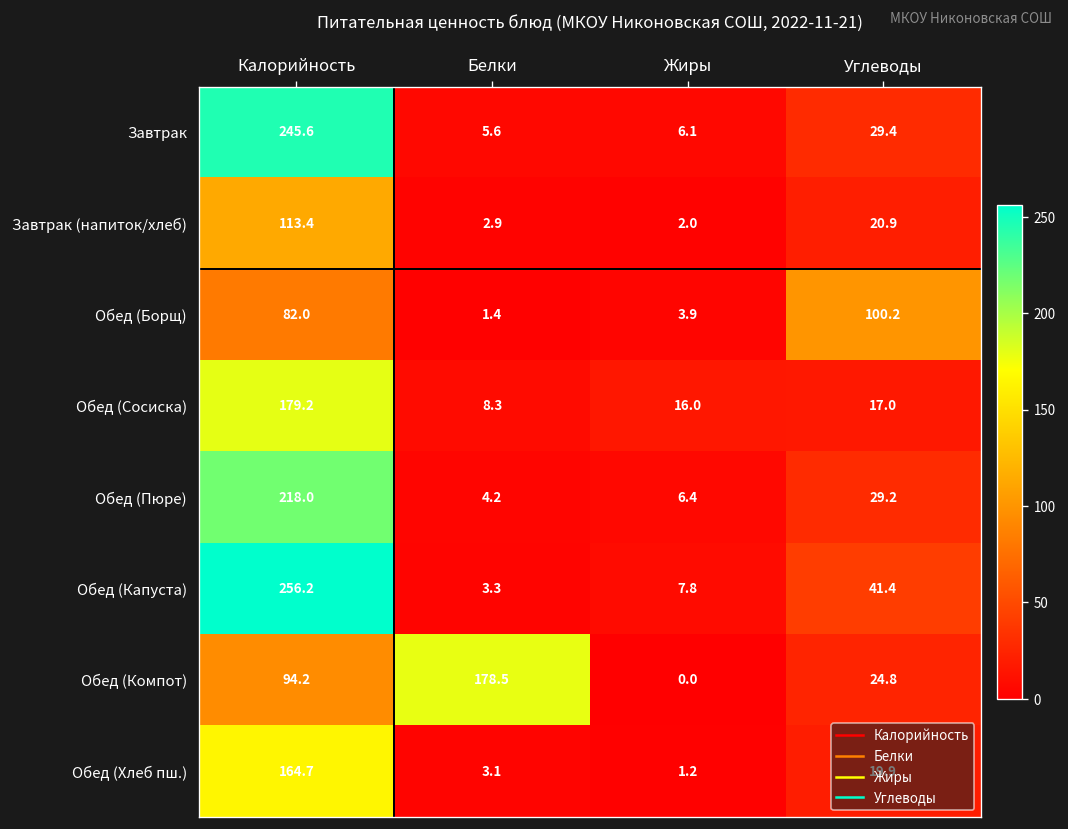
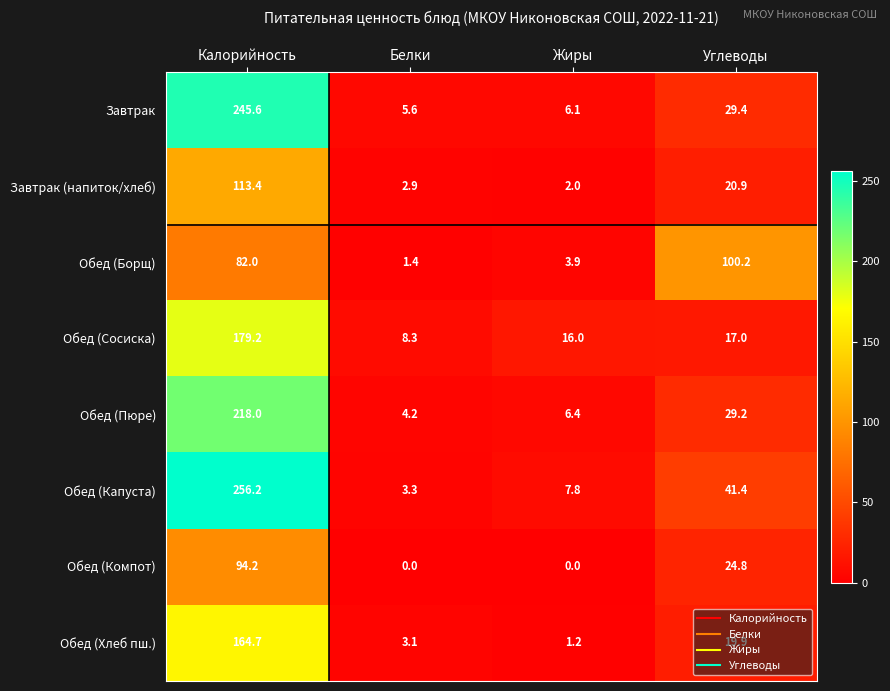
  {
    "Завтрак": {
      "Калорийность": 245.6,
      "Белки": 5.6,
      "Жиры": 6.1,
      "Углеводы": 29.4
    },
    "Завтрак (напиток/хлеб)": {
      "Калорийность": 113.4,
      "Белки": 2.9,
      "Жиры": 2.0,
      "Углеводы": 20.9
    },
    "Обед (Борщ)": {
      "Калорийность": 82.0,
      "Белки": 1.4,
      "Жиры": 3.9,
      "Углеводы": 100.2
    },
    "Обед (Сосиска)": {
      "Калорийность": 179.2,
      "Белки": 8.3,
      "Жиры": 16.0,
      "Углеводы": 17.0
    },
    "Обед (Пюре)": {
      "Калорийность": 218.0,
      "Белки": 4.2,
      "Жиры": 6.4,
      "Углеводы": 29.2
    },
    "Обед (Капуста)": {
      "Калорийность": 256.2,
      "Белки": 3.3,
      "Жиры": 7.8,
      "Углеводы": 41.4
    },
    "Обед (Компот)": {
      "Калорийность": 94.2,
-     "Белки": 178.5,
+     "Белки": 0.0,
      "Жиры": 0.0,
      "Углеводы": 24.8
    },
    "Обед (Хлеб пш.)": {
      "Калорийность": 164.7,
      "Белки": 3.1,
      "Жиры": 1.2
    }
  }
